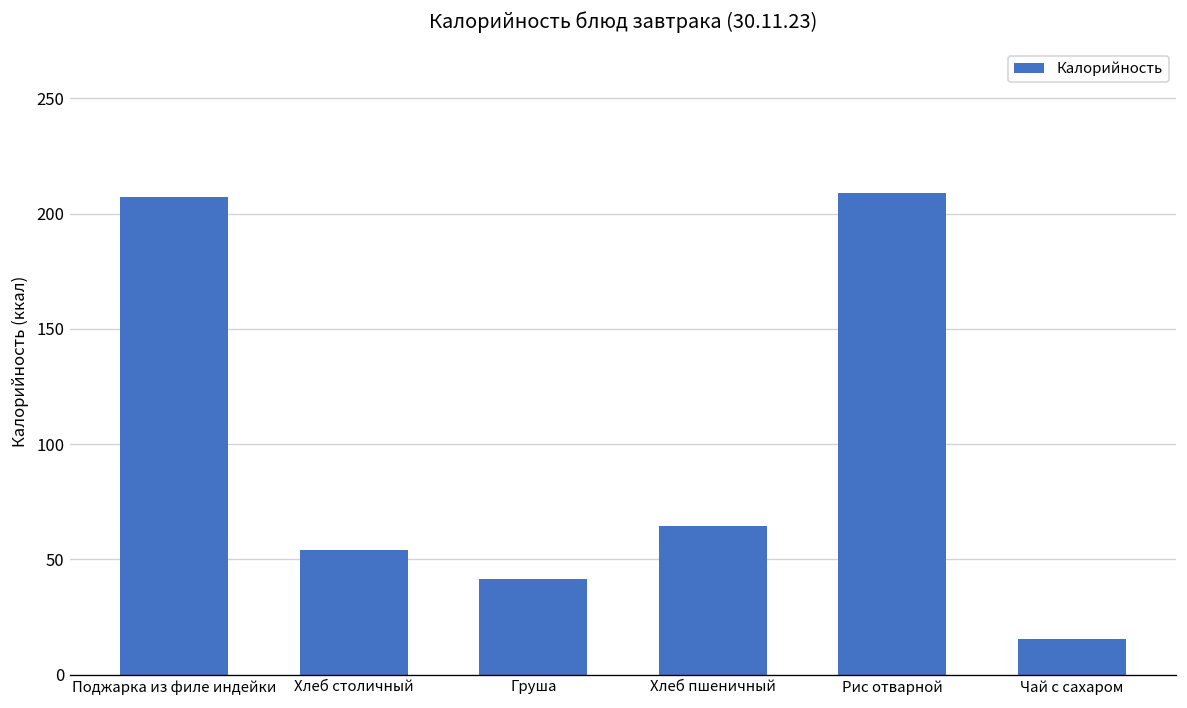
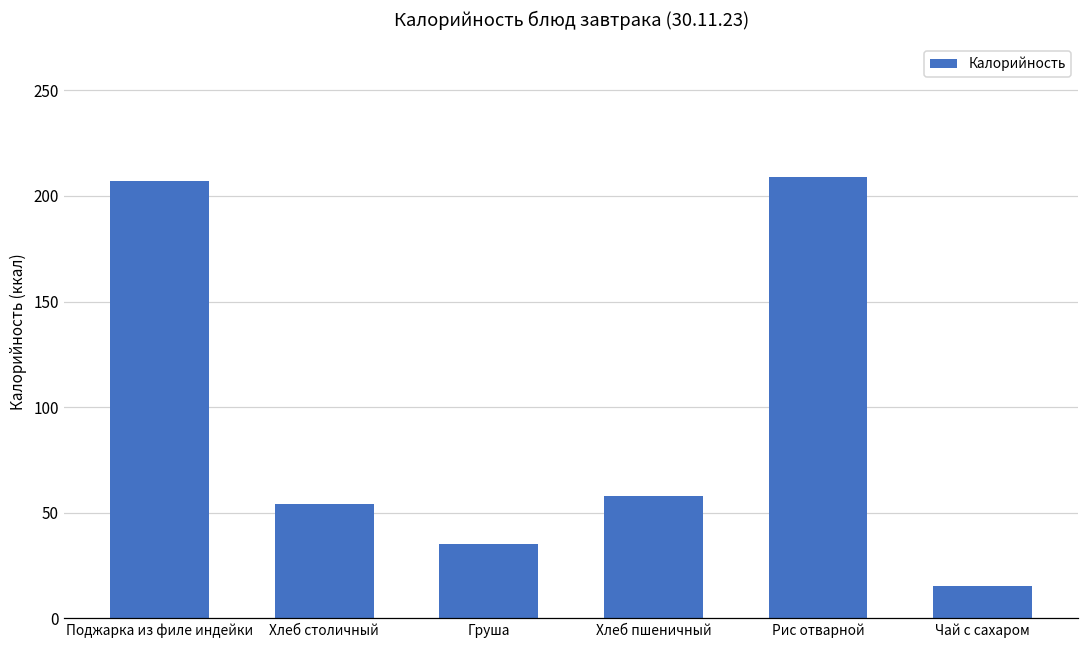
  {
    "Поджарка из филе индейки": 207,
    "Хлеб столичный": 54,
-   "Груша": 41,
-   "Хлеб пшеничный": 65,
+   "Груша": 35,
+   "Хлеб пшеничный": 58,
    "Рис отварной": 209,
    "Чай с сахаром": 16
  }
